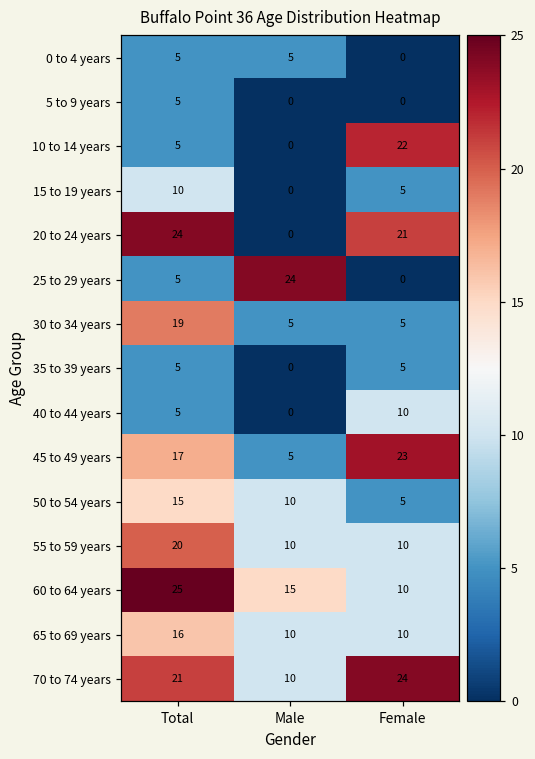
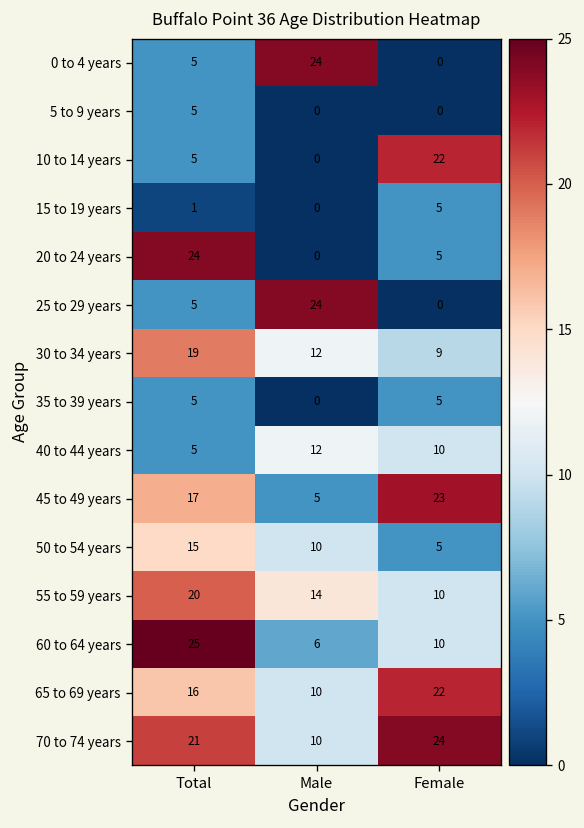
  {
    "0 to 4 years": {
      "Total": 5,
-     "Male": 5,
+     "Male": 24,
      "Female": 0
    },
    "5 to 9 years": {
      "Total": 5,
      "Male": 0,
      "Female": 0
    },
    "10 to 14 years": {
      "Total": 5,
      "Male": 0,
      "Female": 22
    },
    "15 to 19 years": {
-     "Total": 10,
+     "Total": 1,
      "Male": 0,
      "Female": 5
    },
    "20 to 24 years": {
      "Total": 24,
      "Male": 0,
-     "Female": 21
+     "Female": 5
    },
    "25 to 29 years": {
      "Total": 5,
      "Male": 24,
      "Female": 0
    },
    "30 to 34 years": {
      "Total": 19,
-     "Male": 5,
-     "Female": 5
+     "Male": 12,
+     "Female": 9
    },
    "35 to 39 years": {
      "Total": 5,
      "Male": 0,
      "Female": 5
    },
    "40 to 44 years": {
      "Total": 5,
-     "Male": 0,
+     "Male": 12,
      "Female": 10
    },
    "45 to 49 years": {
      "Total": 17,
      "Male": 5,
      "Female": 23
    },
    "50 to 54 years": {
      "Total": 15,
      "Male": 10,
      "Female": 5
    },
    "55 to 59 years": {
      "Total": 20,
-     "Male": 10,
+     "Male": 14,
      "Female": 10
    },
    "60 to 64 years": {
      "Total": 25,
-     "Male": 15,
+     "Male": 6,
      "Female": 10
    },
    "65 to 69 years": {
      "Total": 16,
      "Male": 10,
-     "Female": 10
+     "Female": 22
    },
    "70 to 74 years": {
      "Total": 21,
      "Male": 10,
      "Female": 24
    }
  }
